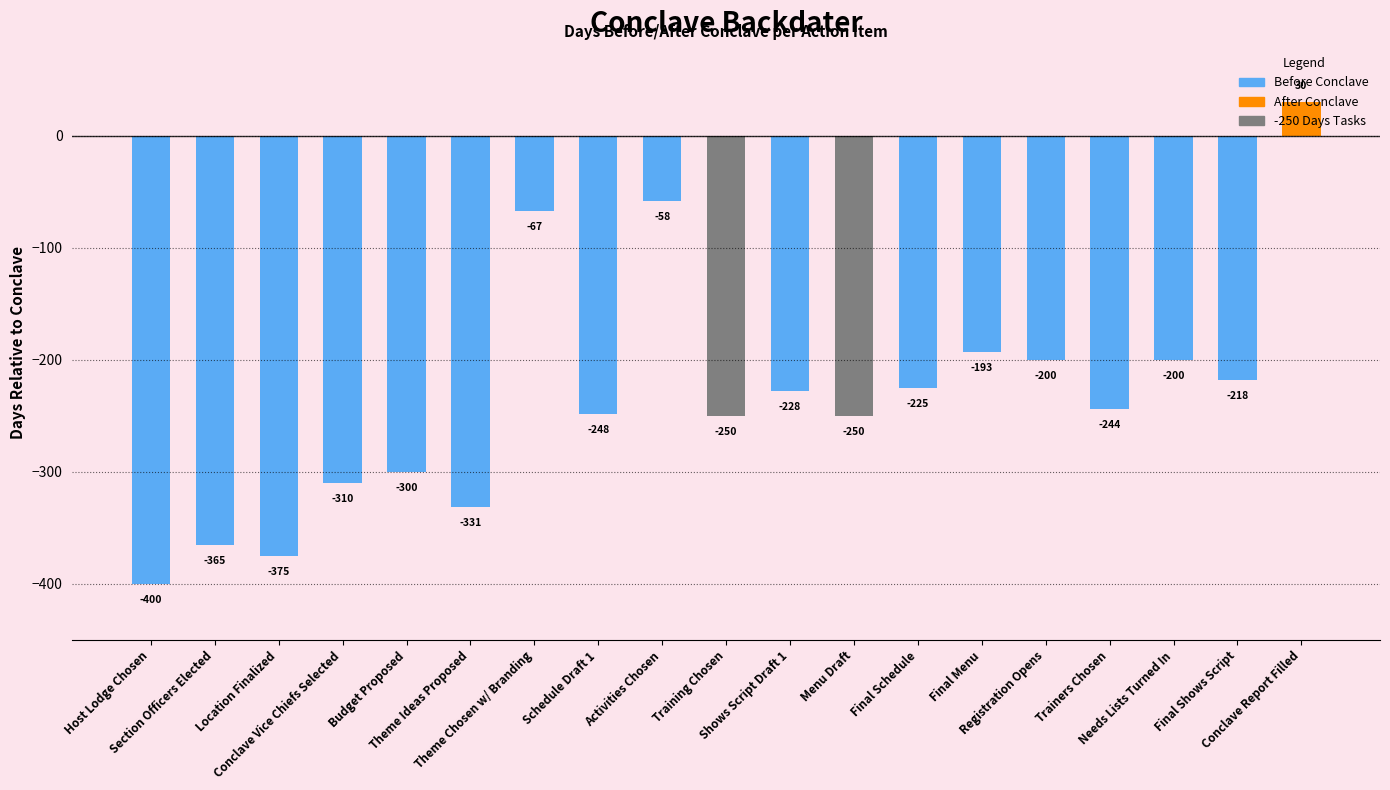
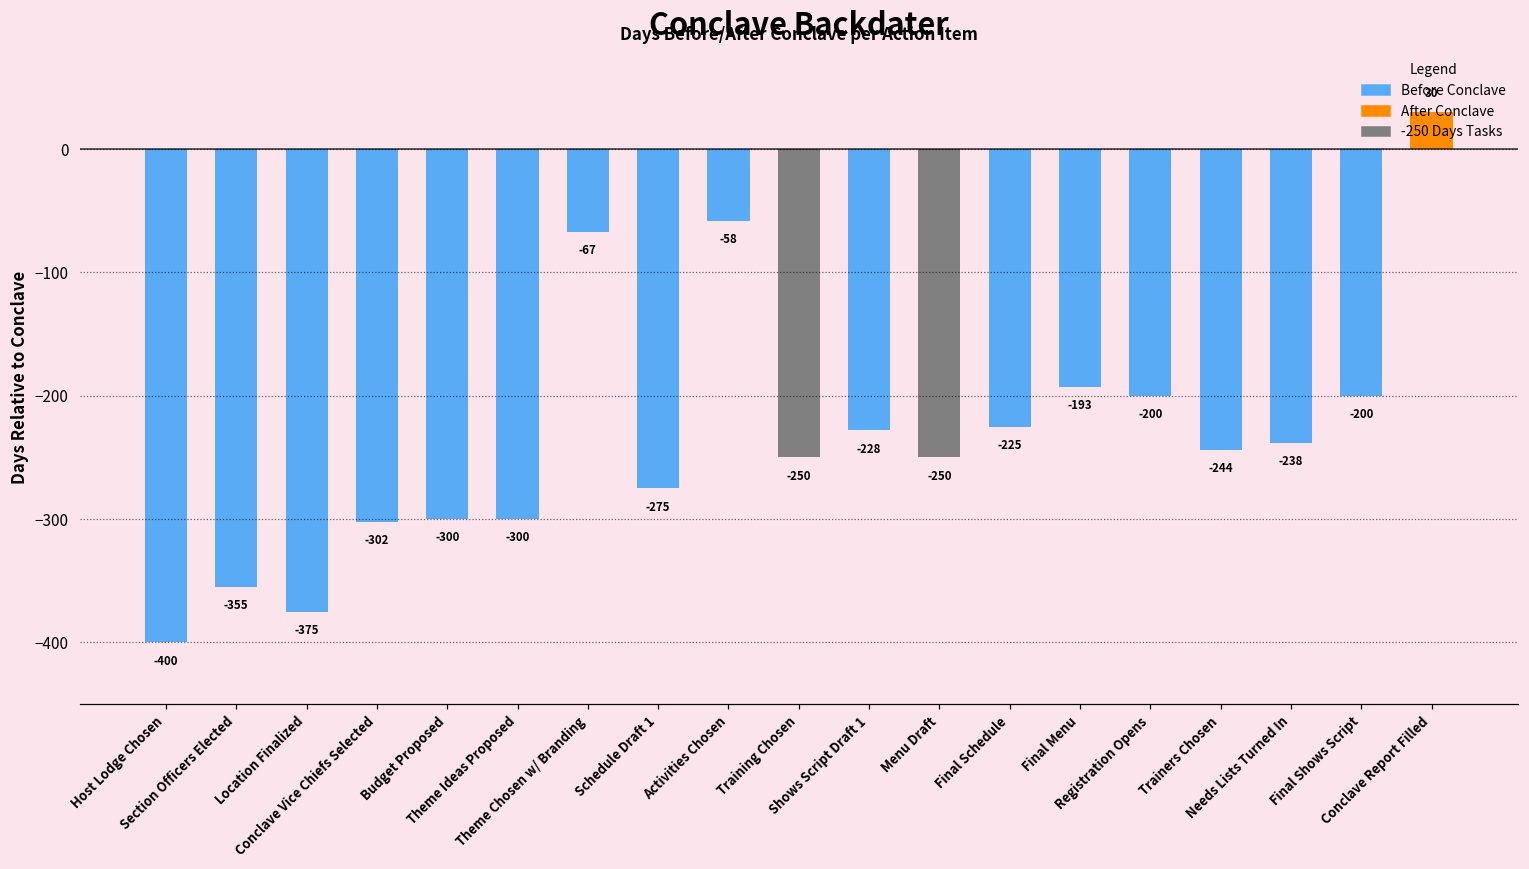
  {
    "Host Lodge Chosen": -400,
-   "Section Officers Elected": -365,
+   "Section Officers Elected": -355,
    "Location Finalized": -375,
-   "Conclave Vice Chiefs Selected": -310,
+   "Conclave Vice Chiefs Selected": -302,
    "Budget Proposed": -300,
-   "Theme Ideas Proposed": -331,
+   "Theme Ideas Proposed": -300,
    "Theme Chosen w/ Branding": -67,
-   "Schedule Draft 1": -248,
+   "Schedule Draft 1": -275,
    "Activities Chosen": -58,
    "Training Chosen": -250,
    "Shows Script Draft 1": -228,
    "Menu Draft": -250,
    "Final Schedule": -225,
    "Final Menu": -193,
    "Registration Opens": -200,
    "Trainers Chosen": -244,
-   "Needs Lists Turned In": -200,
-   "Final Shows Script": -218,
+   "Needs Lists Turned In": -238,
+   "Final Shows Script": -200,
    "Conclave Report Filled": 30
  }
